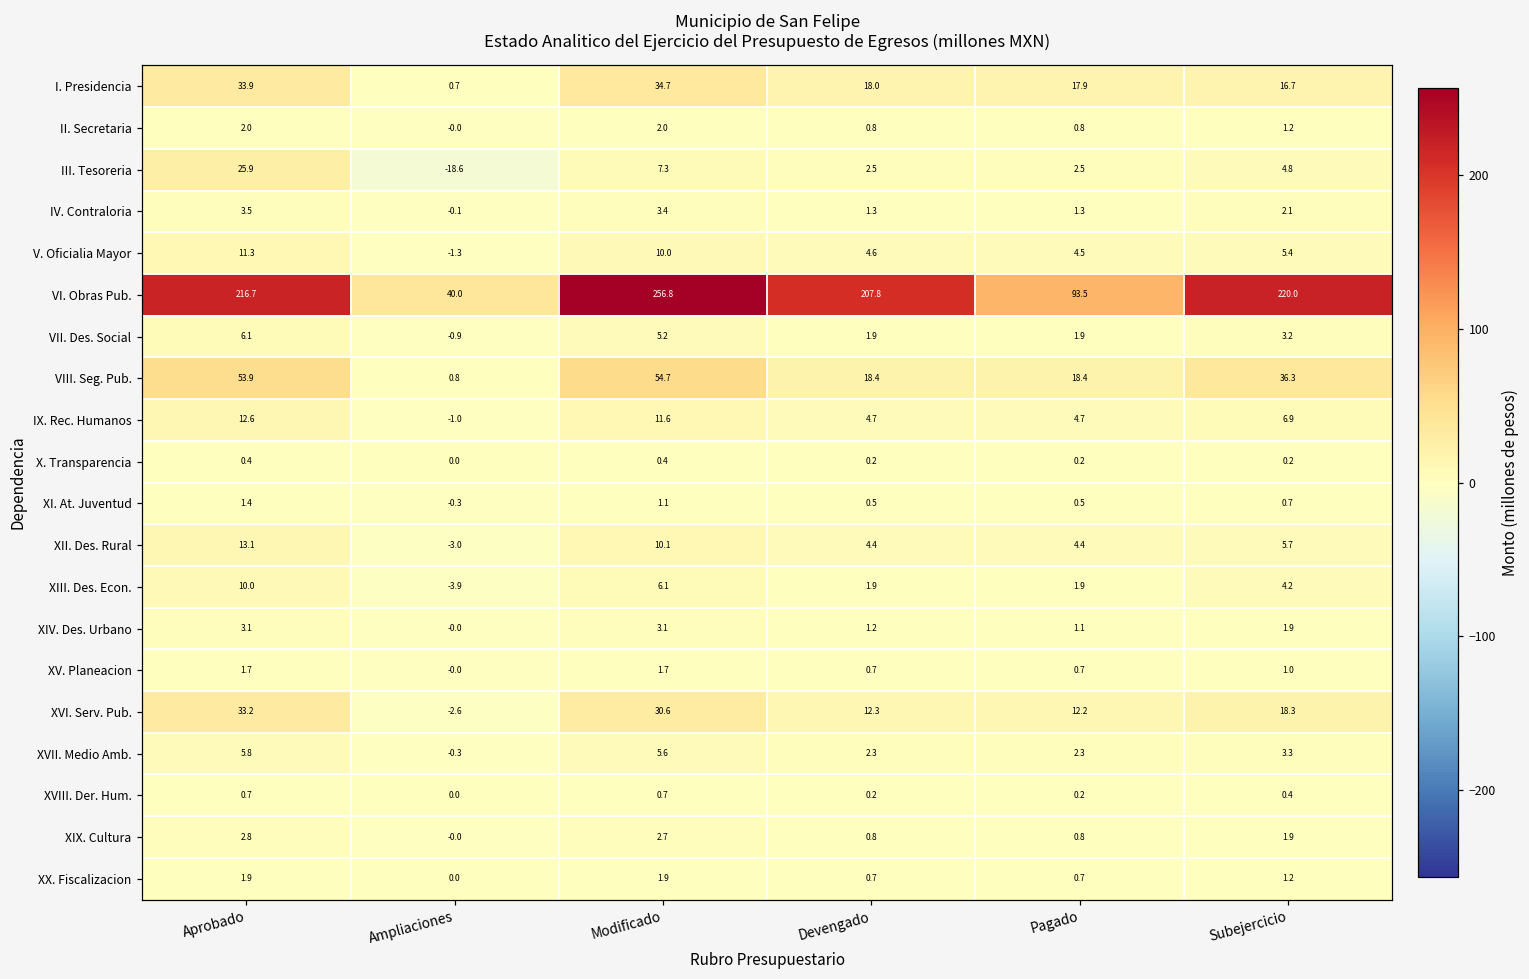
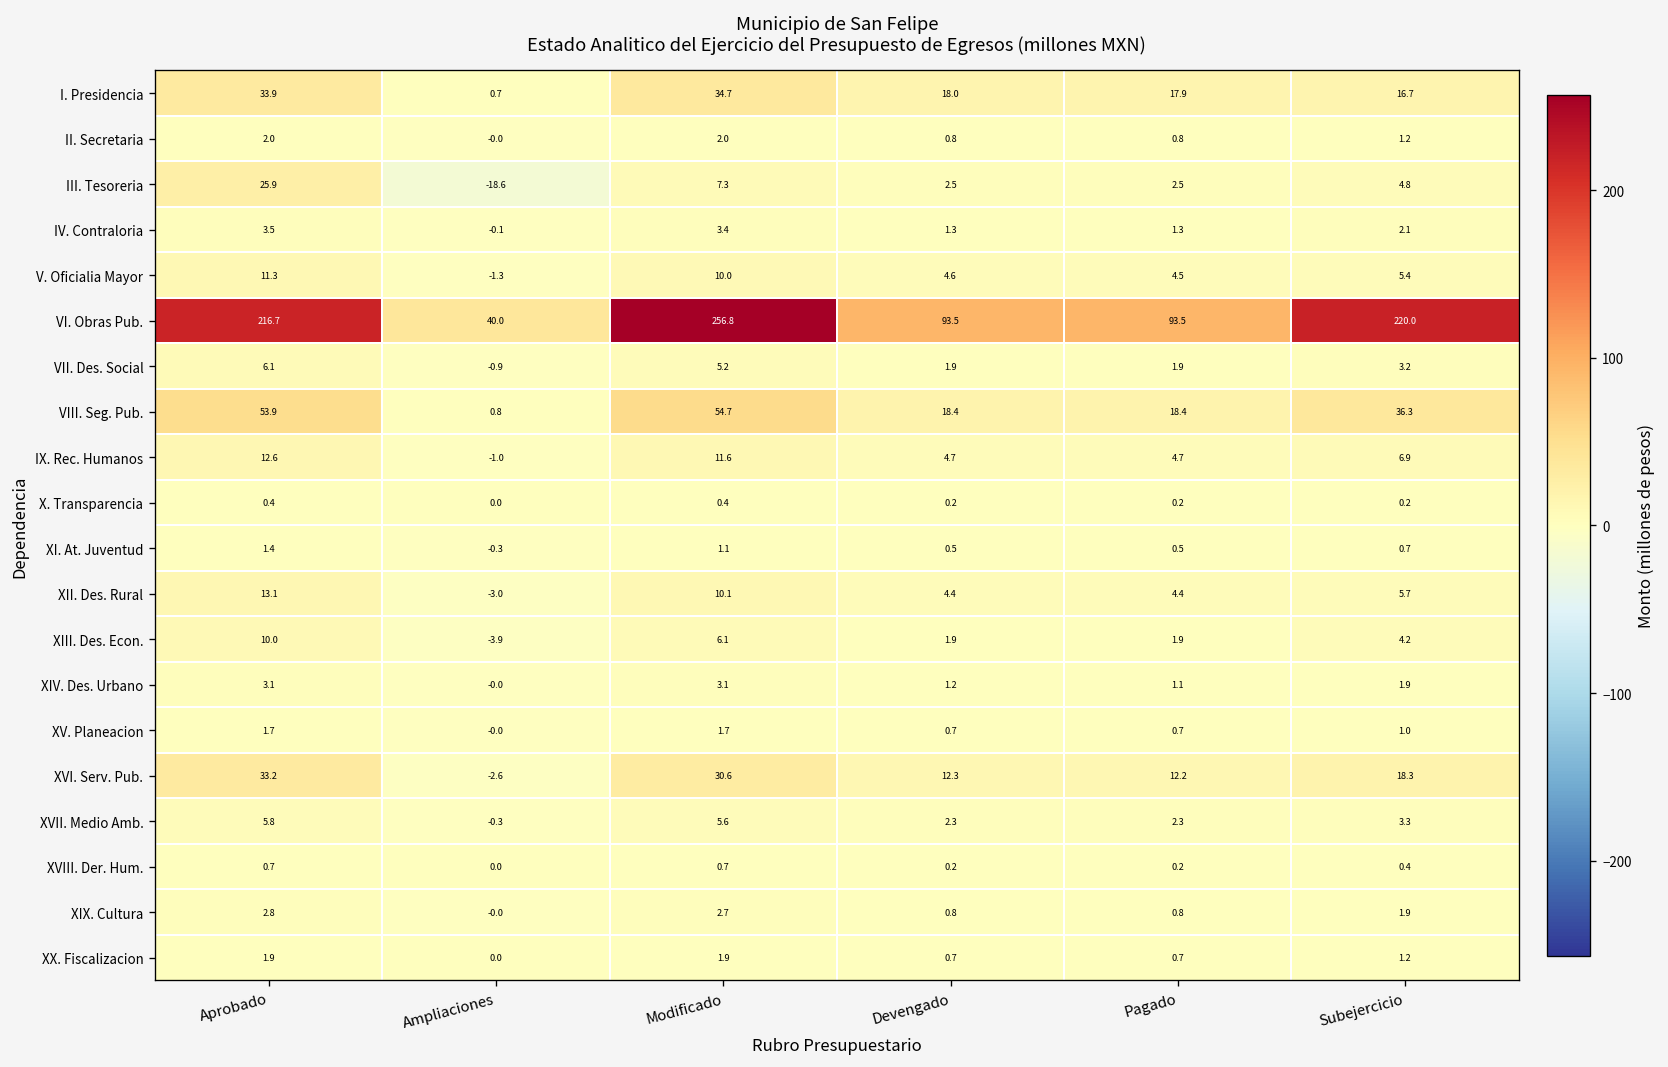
  {
    "I. Presidencia": {
      "Aprobado": 33.9,
      "Ampliaciones": 0.7,
      "Modificado": 34.7,
      "Devengado": 18.0,
      "Pagado": 17.9,
      "Subejercicio": 16.7
    },
    "II. Secretaria": {
      "Aprobado": 2.0,
      "Ampliaciones": -0.0,
      "Modificado": 2.0,
      "Devengado": 0.8,
      "Pagado": 0.8,
      "Subejercicio": 1.2
    },
    "III. Tesoreria": {
      "Aprobado": 25.9,
      "Ampliaciones": -18.6,
      "Modificado": 7.3,
      "Devengado": 2.5,
      "Pagado": 2.5,
      "Subejercicio": 4.8
    },
    "IV. Contraloria": {
      "Aprobado": 3.5,
      "Ampliaciones": -0.1,
      "Modificado": 3.4,
      "Devengado": 1.3,
      "Pagado": 1.3,
      "Subejercicio": 2.1
    },
    "V. Oficialia Mayor": {
      "Aprobado": 11.3,
      "Ampliaciones": -1.3,
      "Modificado": 10.0,
      "Devengado": 4.6,
      "Pagado": 4.5,
      "Subejercicio": 5.4
    },
    "VI. Obras Pub.": {
      "Aprobado": 216.7,
      "Ampliaciones": 40.0,
      "Modificado": 256.8,
-     "Devengado": 207.8,
+     "Devengado": 93.5,
      "Pagado": 93.5,
      "Subejercicio": 220.0
    },
    "VII. Des. Social": {
      "Aprobado": 6.1,
      "Ampliaciones": -0.9,
      "Modificado": 5.2,
      "Devengado": 1.9,
      "Pagado": 1.9,
      "Subejercicio": 3.2
    },
    "VIII. Seg. Pub.": {
      "Aprobado": 53.9,
      "Ampliaciones": 0.8,
      "Modificado": 54.7,
      "Devengado": 18.4,
      "Pagado": 18.4,
      "Subejercicio": 36.3
    },
    "IX. Rec. Humanos": {
      "Aprobado": 12.6,
      "Ampliaciones": -1.0,
      "Modificado": 11.6,
      "Devengado": 4.7,
      "Pagado": 4.7,
      "Subejercicio": 6.9
    },
    "X. Transparencia": {
      "Aprobado": 0.4,
      "Ampliaciones": 0.0,
      "Modificado": 0.4,
      "Devengado": 0.2,
      "Pagado": 0.2,
      "Subejercicio": 0.2
    },
    "XI. At. Juventud": {
      "Aprobado": 1.4,
      "Ampliaciones": -0.3,
      "Modificado": 1.1,
      "Devengado": 0.5,
      "Pagado": 0.5,
      "Subejercicio": 0.7
    },
    "XII. Des. Rural": {
      "Aprobado": 13.1,
      "Ampliaciones": -3.0,
      "Modificado": 10.1,
      "Devengado": 4.4,
      "Pagado": 4.4,
      "Subejercicio": 5.7
    },
    "XIII. Des. Econ.": {
      "Aprobado": 10.0,
      "Ampliaciones": -3.9,
      "Modificado": 6.1,
      "Devengado": 1.9,
      "Pagado": 1.9,
      "Subejercicio": 4.2
    },
    "XIV. Des. Urbano": {
      "Aprobado": 3.1,
      "Ampliaciones": -0.0,
      "Modificado": 3.1,
      "Devengado": 1.2,
      "Pagado": 1.1,
      "Subejercicio": 1.9
    },
    "XV. Planeacion": {
      "Aprobado": 1.7,
      "Ampliaciones": -0.0,
      "Modificado": 1.7,
      "Devengado": 0.7,
      "Pagado": 0.7,
      "Subejercicio": 1.0
    },
    "XVI. Serv. Pub.": {
      "Aprobado": 33.2,
      "Ampliaciones": -2.6,
      "Modificado": 30.6,
      "Devengado": 12.3,
      "Pagado": 12.2,
      "Subejercicio": 18.3
    },
    "XVII. Medio Amb.": {
      "Aprobado": 5.8,
      "Ampliaciones": -0.3,
      "Modificado": 5.6,
      "Devengado": 2.3,
      "Pagado": 2.3,
      "Subejercicio": 3.3
    },
    "XVIII. Der. Hum.": {
      "Aprobado": 0.7,
      "Ampliaciones": 0.0,
      "Modificado": 0.7,
      "Devengado": 0.2,
      "Pagado": 0.2,
      "Subejercicio": 0.4
    },
    "XIX. Cultura": {
      "Aprobado": 2.8,
      "Ampliaciones": -0.0,
      "Modificado": 2.7,
      "Devengado": 0.8,
      "Pagado": 0.8,
      "Subejercicio": 1.9
    },
    "XX. Fiscalizacion": {
      "Aprobado": 1.9,
      "Ampliaciones": 0.0,
      "Modificado": 1.9,
      "Devengado": 0.7,
      "Pagado": 0.7,
      "Subejercicio": 1.2
    }
  }
